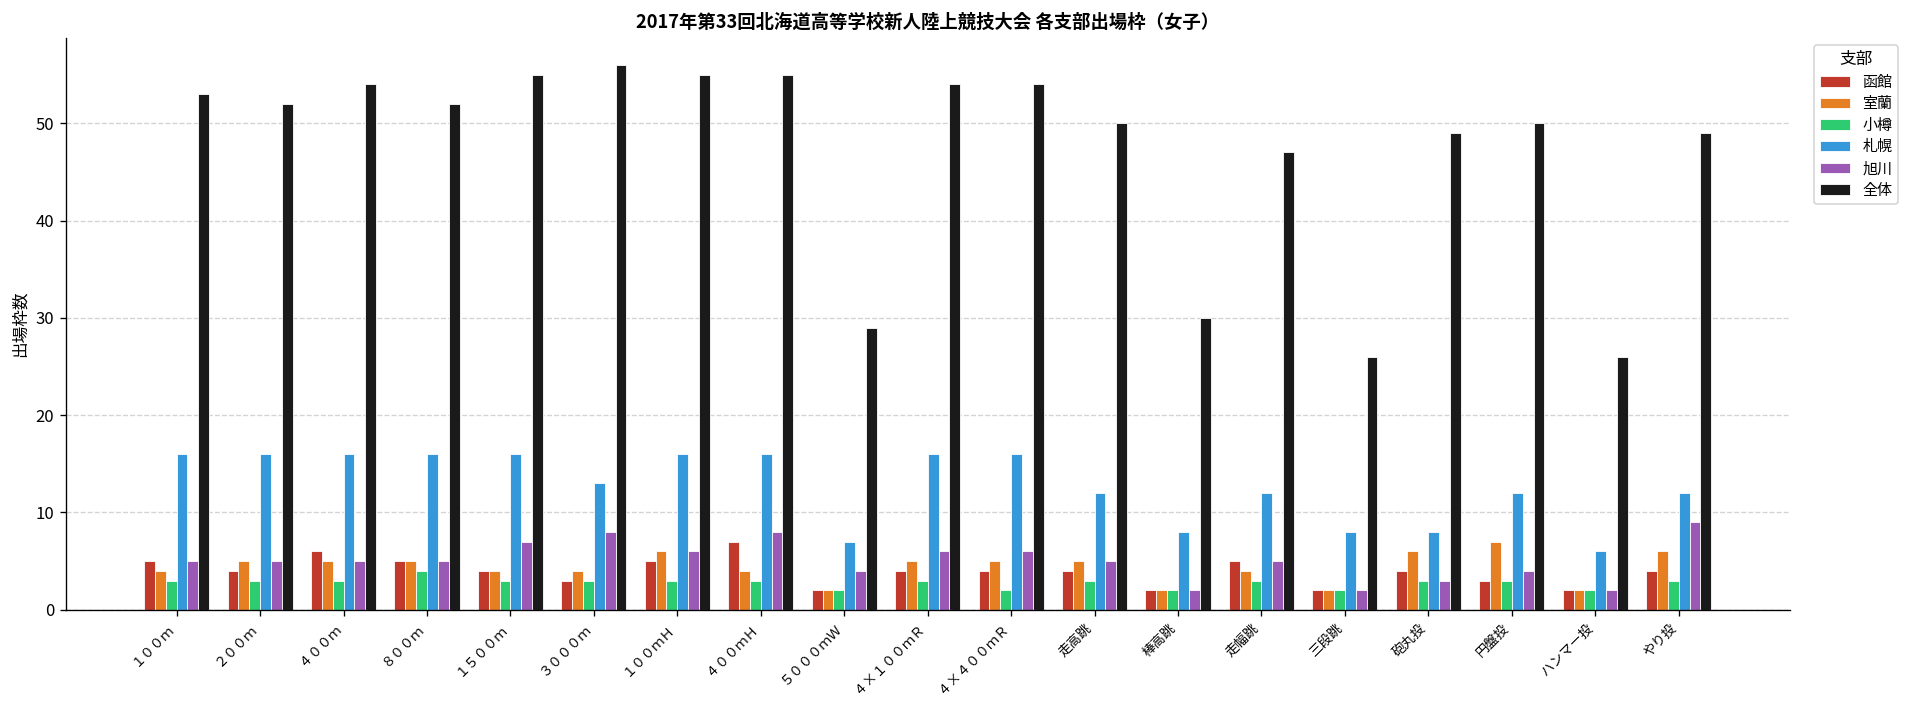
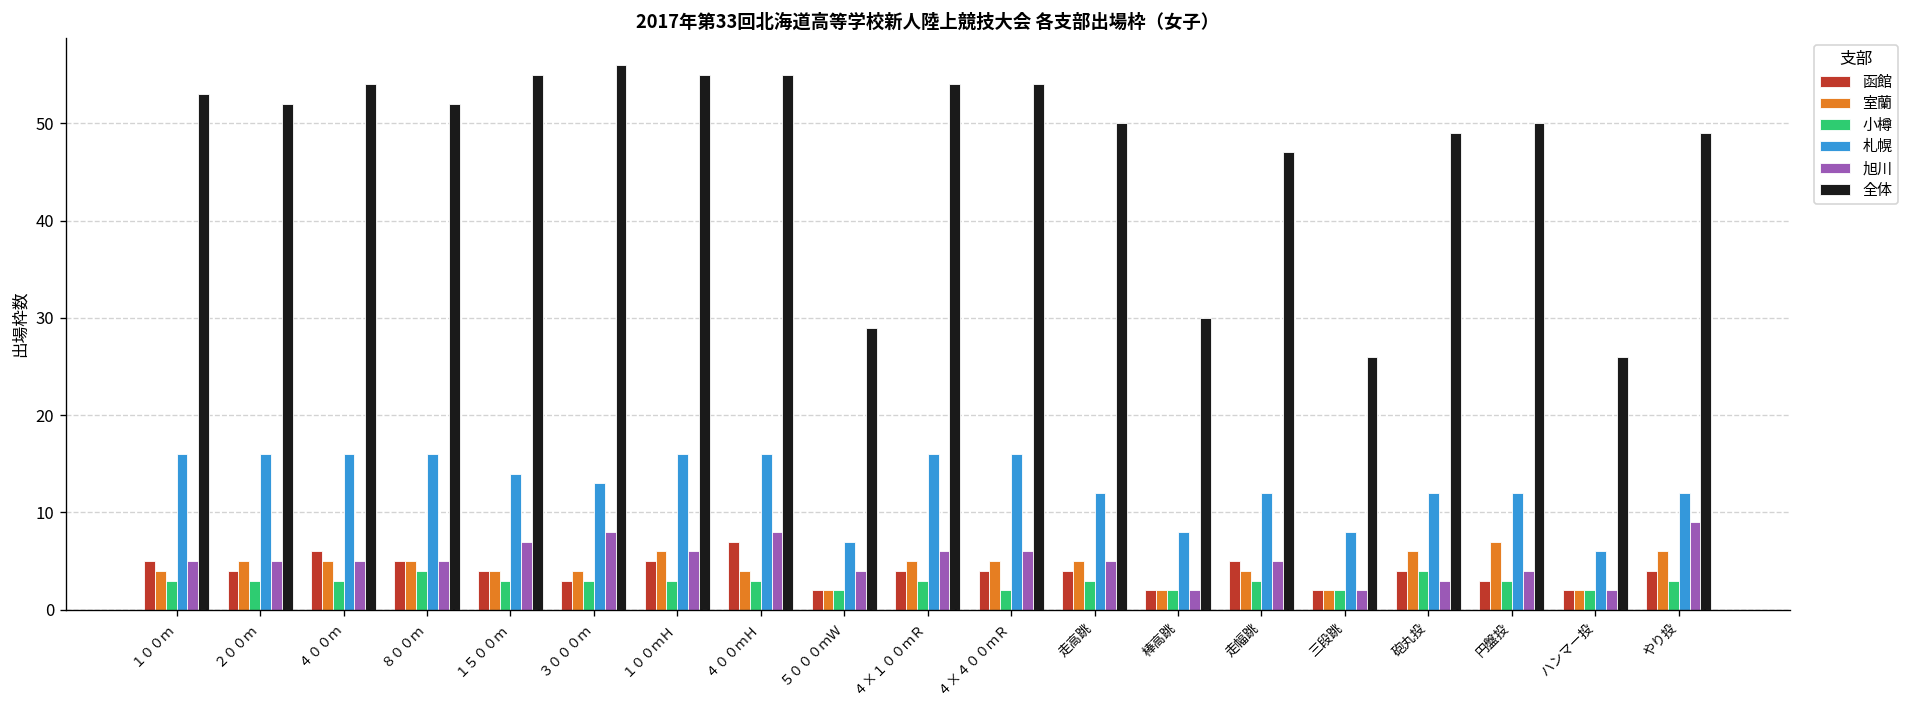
  {
    "函館": {
      "１００ｍ": 5,
      "２００ｍ": 4,
      "４００ｍ": 6,
      "８００ｍ": 5,
      "１５００ｍ": 4,
      "３０００ｍ": 3,
      "１００ｍＨ": 5,
      "４００ｍＨ": 7,
      "５０００ｍＷ": 2,
      "４×１００ｍＲ": 4,
      "４×４００ｍＲ": 4,
      "走高跳": 4,
      "棒高跳": 2,
      "走幅跳": 5,
      "三段跳": 2,
      "砲丸投": 4,
      "円盤投": 3,
      "ハンマー投": 2,
      "やり投": 4
    },
    "室蘭": {
      "１００ｍ": 4,
      "２００ｍ": 5,
      "４００ｍ": 5,
      "８００ｍ": 5,
      "１５００ｍ": 4,
      "３０００ｍ": 4,
      "１００ｍＨ": 6,
      "４００ｍＨ": 4,
      "５０００ｍＷ": 2,
      "４×１００ｍＲ": 5,
      "４×４００ｍＲ": 5,
      "走高跳": 5,
      "棒高跳": 2,
      "走幅跳": 4,
      "三段跳": 2,
      "砲丸投": 6,
      "円盤投": 7,
      "ハンマー投": 2,
      "やり投": 6
    },
    "小樽": {
      "１００ｍ": 3,
      "２００ｍ": 3,
      "４００ｍ": 3,
      "８００ｍ": 4,
      "１５００ｍ": 3,
      "３０００ｍ": 3,
      "１００ｍＨ": 3,
      "４００ｍＨ": 3,
      "５０００ｍＷ": 2,
      "４×１００ｍＲ": 3,
      "４×４００ｍＲ": 2,
      "走高跳": 3,
      "棒高跳": 2,
      "走幅跳": 3,
      "三段跳": 2,
-     "砲丸投": 3,
+     "砲丸投": 4,
      "円盤投": 3,
      "ハンマー投": 2,
      "やり投": 3
    },
    "札幌": {
      "１００ｍ": 16,
      "２００ｍ": 16,
      "４００ｍ": 16,
      "８００ｍ": 16,
-     "１５００ｍ": 16,
+     "１５００ｍ": 14,
      "３０００ｍ": 13,
      "１００ｍＨ": 16,
      "４００ｍＨ": 16,
      "５０００ｍＷ": 7,
      "４×１００ｍＲ": 16,
      "４×４００ｍＲ": 16,
      "走高跳": 12,
      "棒高跳": 8,
      "走幅跳": 12,
      "三段跳": 8,
-     "砲丸投": 8,
+     "砲丸投": 12,
      "円盤投": 12,
      "ハンマー投": 6,
      "やり投": 12
    },
    "旭川": {
      "１００ｍ": 5,
      "２００ｍ": 5,
      "４００ｍ": 5,
      "８００ｍ": 5,
      "１５００ｍ": 7,
      "３０００ｍ": 8,
      "１００ｍＨ": 6,
      "４００ｍＨ": 8,
      "５０００ｍＷ": 4,
      "４×１００ｍＲ": 6,
      "４×４００ｍＲ": 6,
      "走高跳": 5,
      "棒高跳": 2,
      "走幅跳": 5,
      "三段跳": 2,
      "砲丸投": 3,
      "円盤投": 4,
      "ハンマー投": 2,
      "やり投": 9
    },
    "全体": {
      "１００ｍ": 53,
      "２００ｍ": 52,
      "４００ｍ": 54,
      "８００ｍ": 52,
      "１５００ｍ": 55,
      "３０００ｍ": 56,
      "１００ｍＨ": 55,
      "４００ｍＨ": 55,
      "５０００ｍＷ": 29,
      "４×１００ｍＲ": 54,
      "４×４００ｍＲ": 54,
      "走高跳": 50,
      "棒高跳": 30,
      "走幅跳": 47,
      "三段跳": 26,
      "砲丸投": 49,
      "円盤投": 50,
      "ハンマー投": 26,
      "やり投": 49
    }
  }
